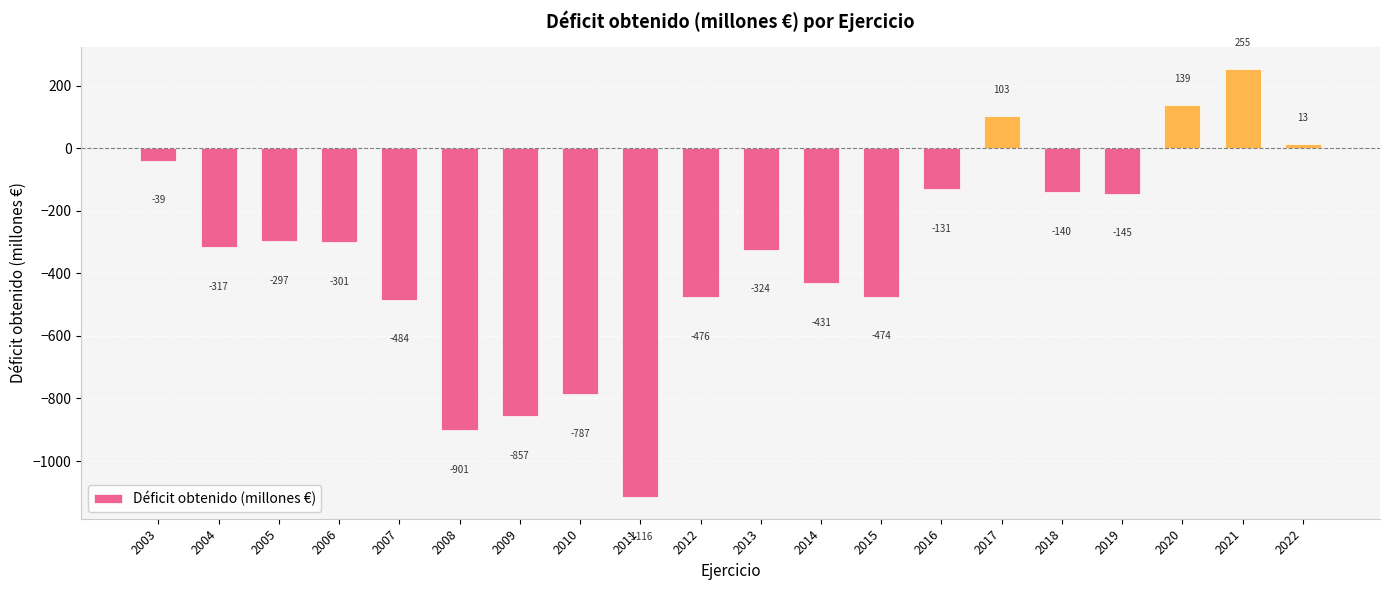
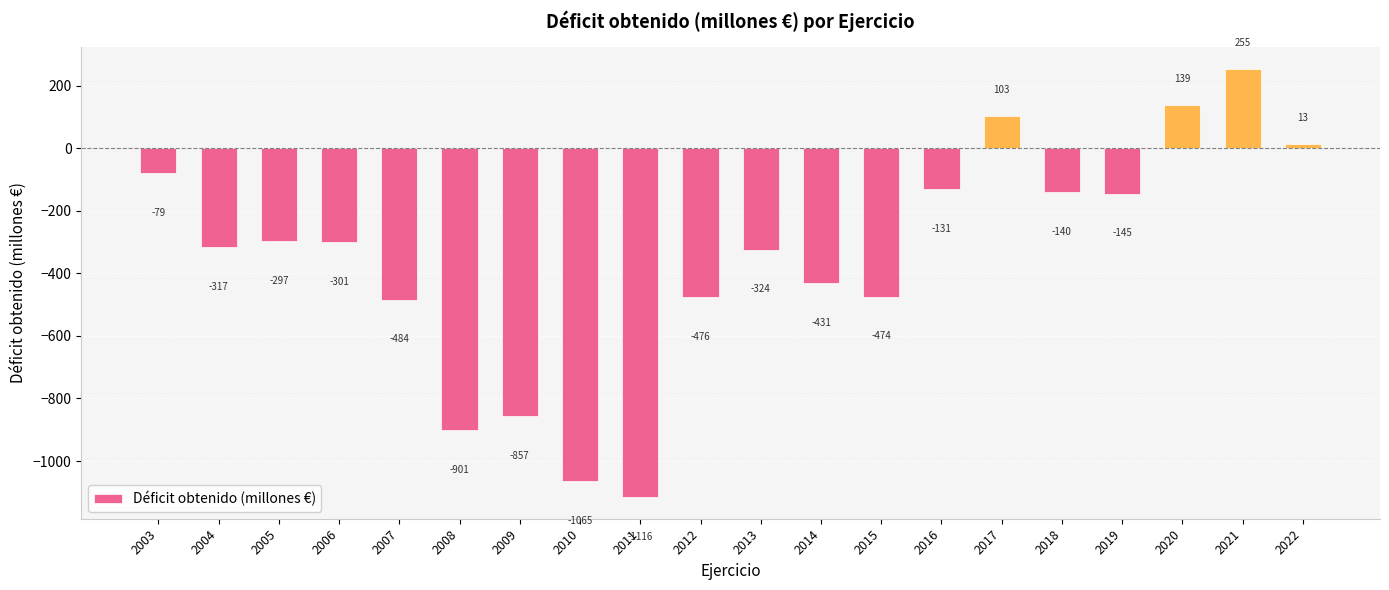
  {
-   "2003": -39,
-   "2010": -787,
+   "2003": -79,
+   "2010": -1065,
    "2017": 103,
    "2020": 139,
    "2021": 255,
    "2022": 13
  }
